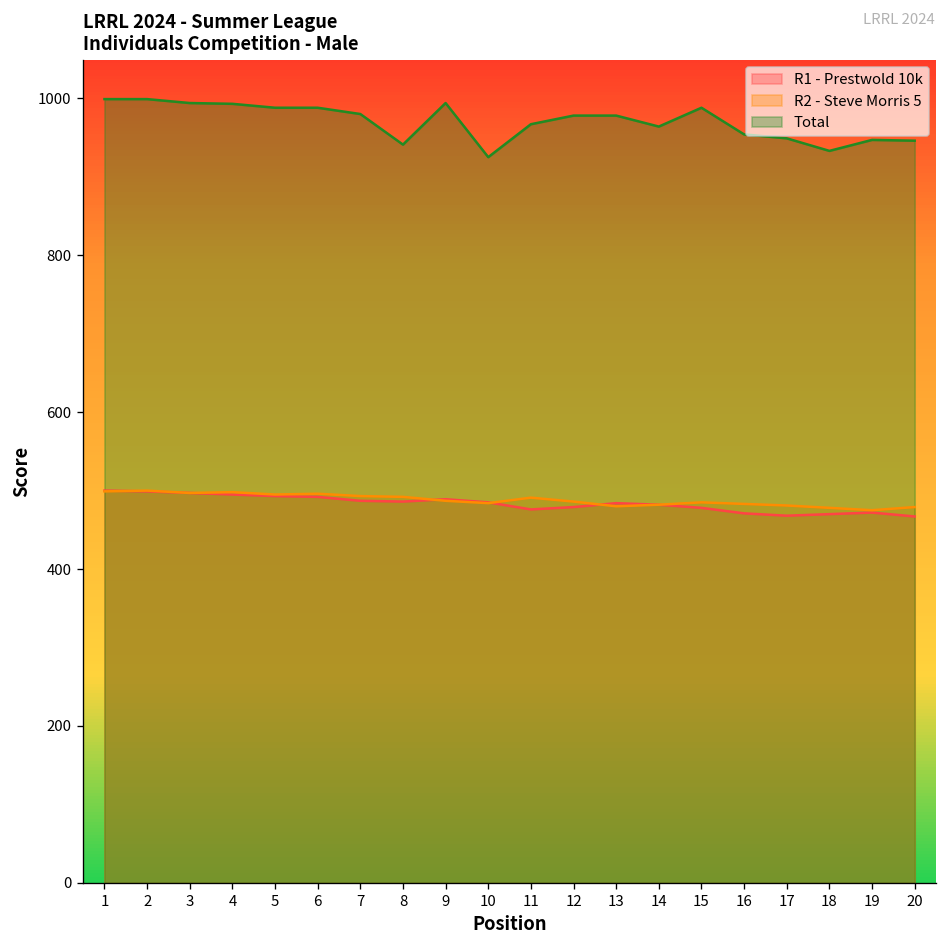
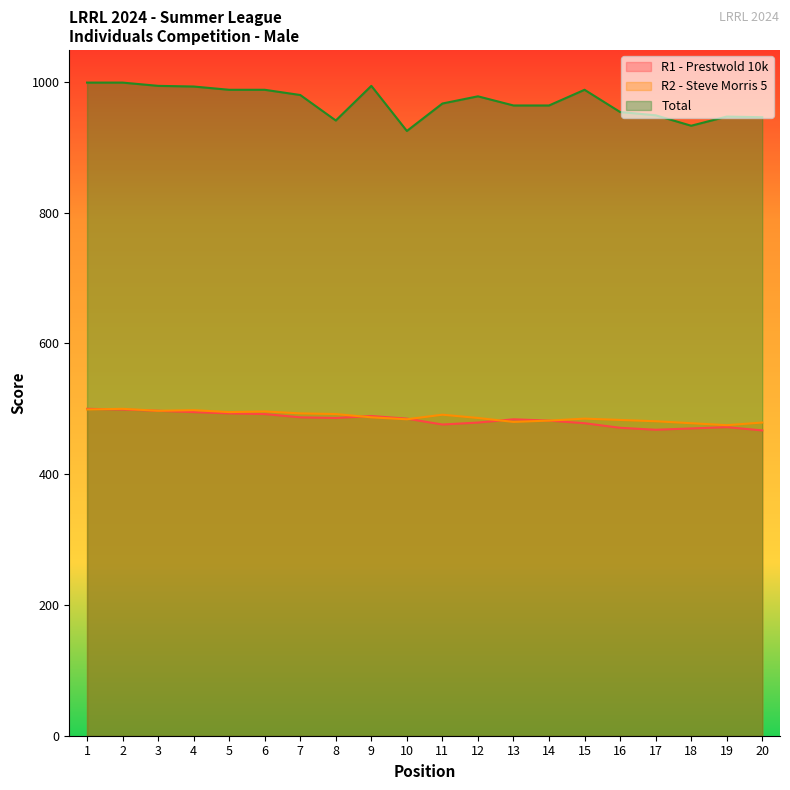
  {
    "Total": {
      "1": 1000,
      "2": 1000,
      "3": 990,
      "4": 990,
      "5": 990,
      "6": 990,
      "7": 980,
      "8": 940,
      "9": 990,
      "10": 930,
      "11": 970,
      "12": 980,
-     "13": 980,
+     "13": 960,
      "14": 960,
      "15": 990,
      "16": 950,
      "18": 930
    }
  }
